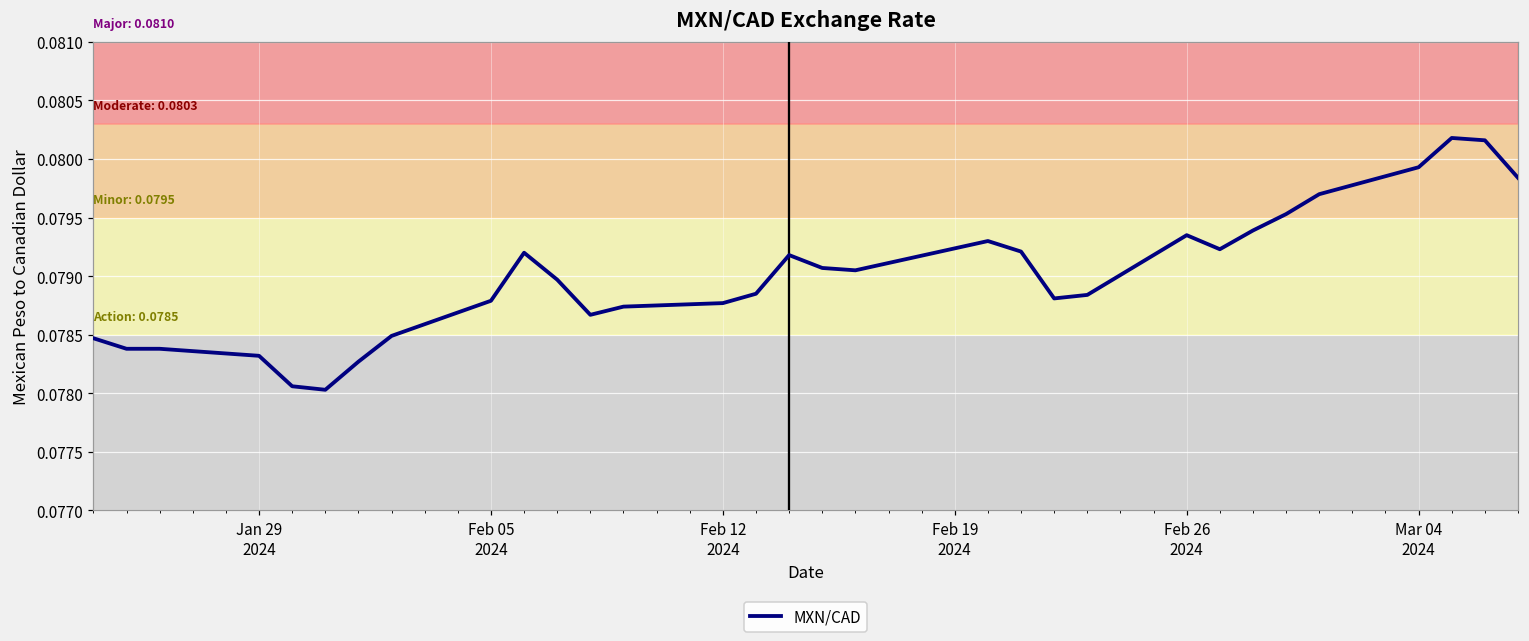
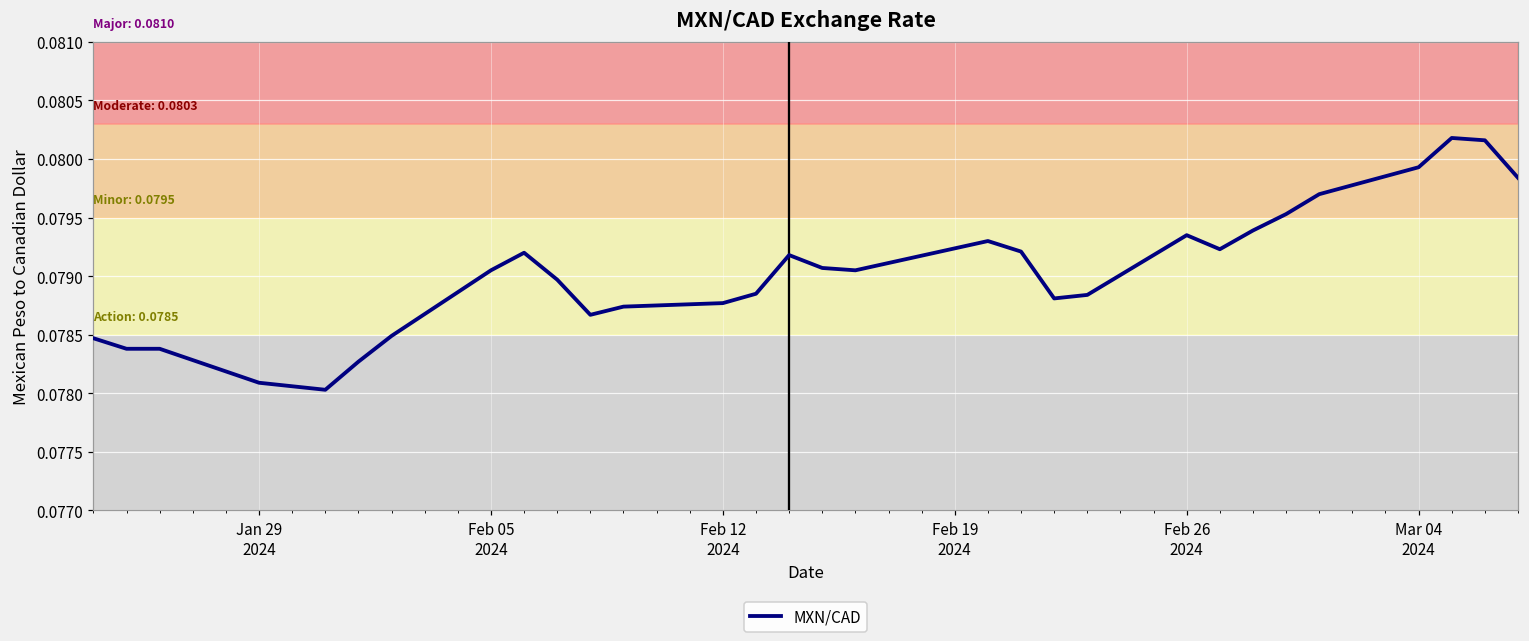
  {
-   "Jan 29 2024": 0.07832,
-   "Feb 05 2024": 0.07879,
+   "Jan 29 2024": 0.07809,
+   "Feb 05 2024": 0.07905,
    "Feb 12 2024": 0.07877,
    "Feb 26 2024": 0.07935,
    "Mar 04 2024": 0.07993
  }
